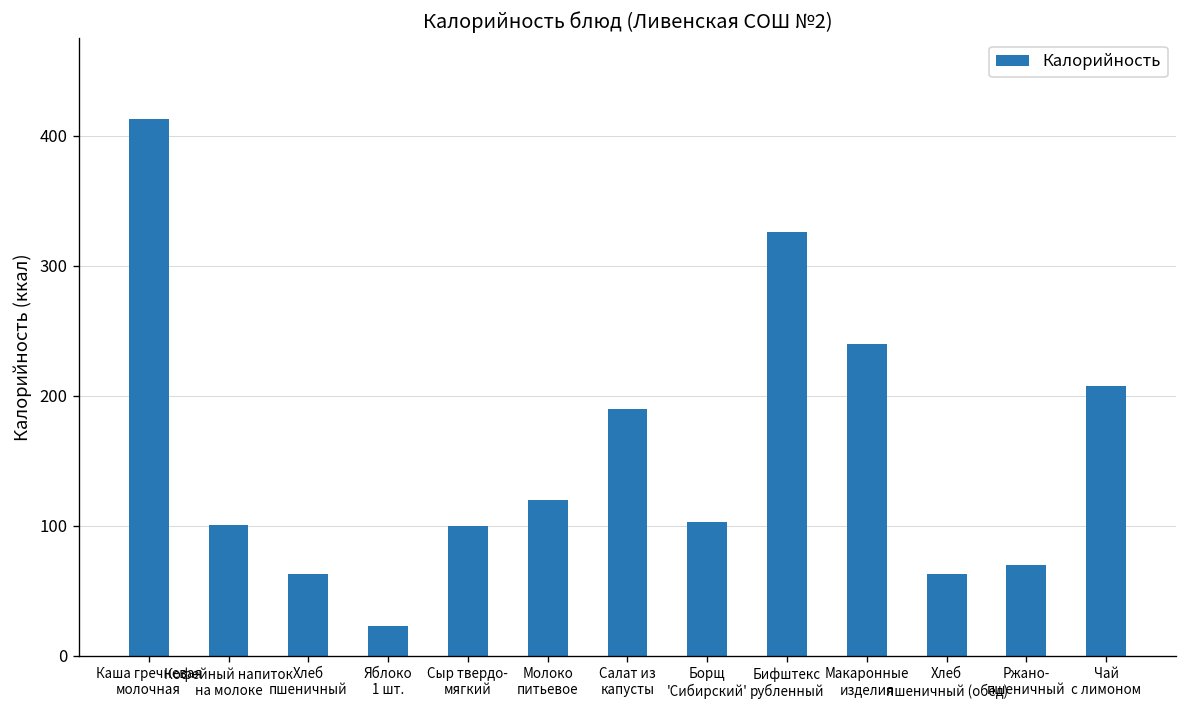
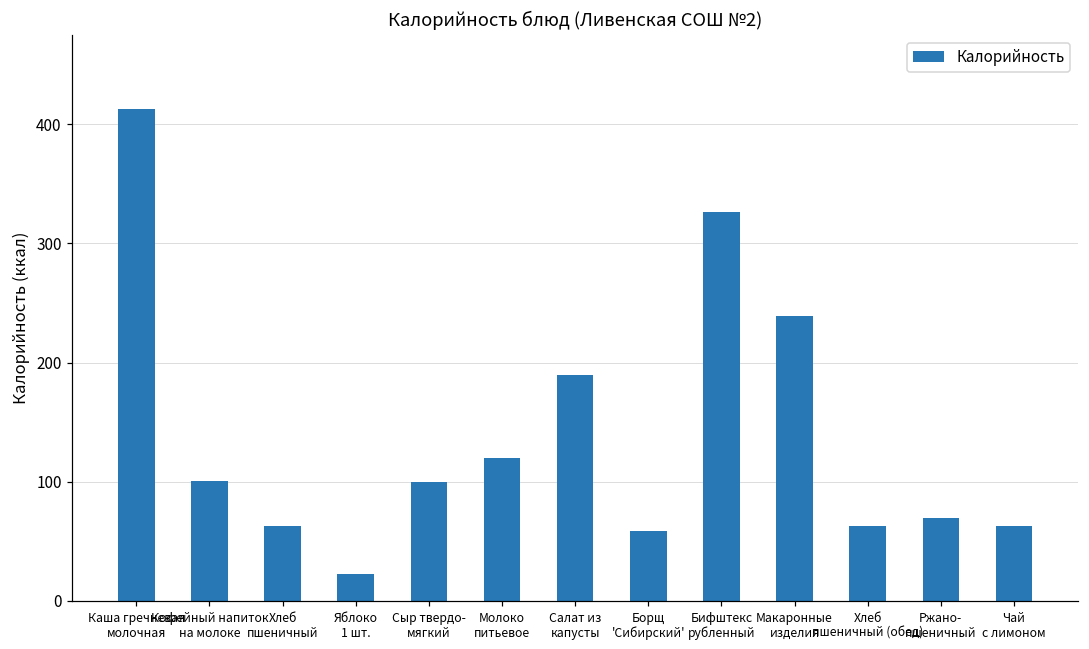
  {
    "Яблоко 1 шт.": 23,
    "Сыр твердо- мягкий": 100,
    "Молоко питьевое": 120,
    "Салат из капусты": 190,
-   "Борщ 'Сибирский'": 102,
+   "Борщ 'Сибирский'": 58,
    "Бифштекс рубленный": 326,
-   "Чай с лимоном": 207
+   "Чай с лимоном": 62
  }
